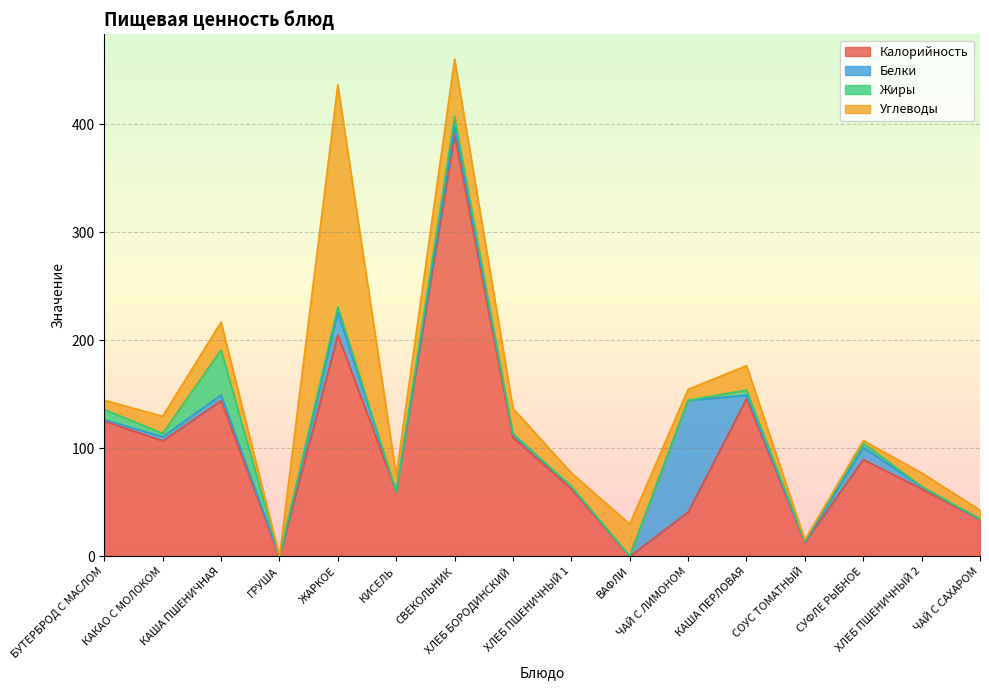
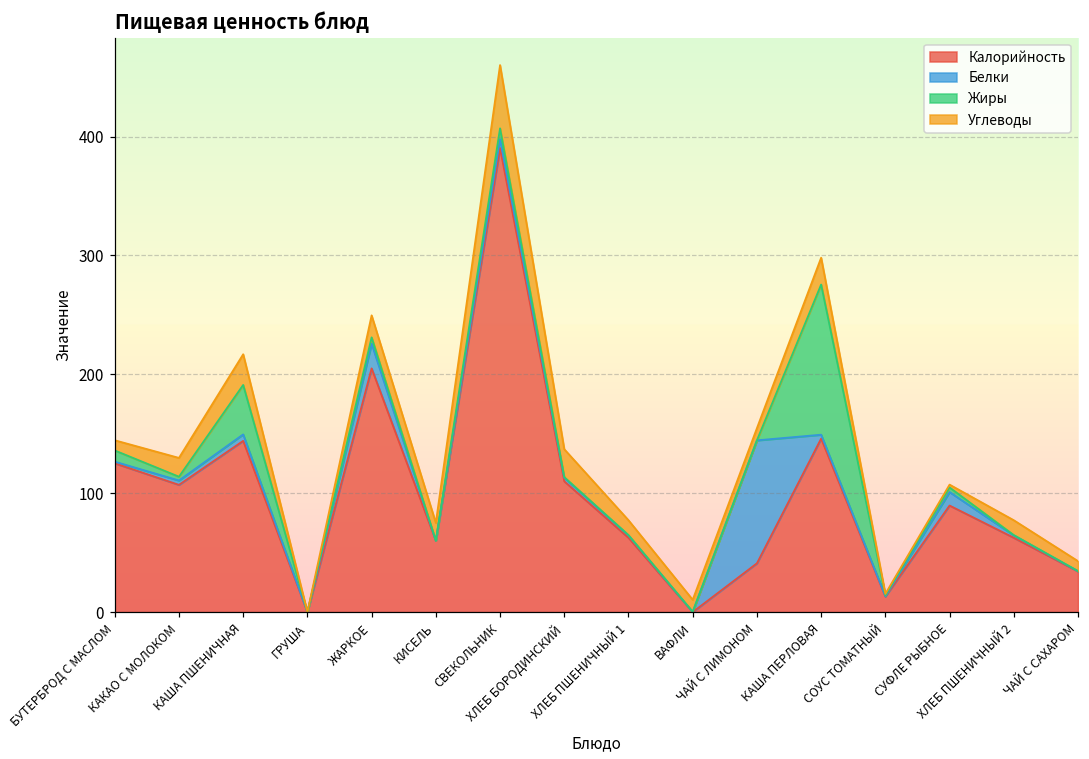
  {
    "Калорийность": {
      "КАКАО С МОЛОКОМ": 107,
      "КАША ПШЕНИЧНАЯ": 144,
      "ЖАРКОЕ": 205,
      "СВЕКОЛЬНИК": 390,
      "ХЛЕБ БОРОДИНСКИЙ": 110,
      "ЧАЙ С ЛИМОНОМ": 41,
      "КАША ПЕРЛОВАЯ": 146,
      "СУФЛЕ РЫБНОЕ": 90
    },
    "Белки": {
      "КАКАО С МОЛОКОМ": 4,
      "КАША ПШЕНИЧНАЯ": 5,
      "ЖАРКОЕ": 21,
      "СВЕКОЛЬНИК": 7,
      "КАША ПЕРЛОВАЯ": 3,
      "СУФЛЕ РЫБНОЕ": 11
    },
    "Жиры": {
      "БУТЕРБРОД С МАСЛОМ": 9,
      "КАКАО С МОЛОКОМ": 3,
      "КАША ПШЕНИЧНАЯ": 42,
      "ЖАРКОЕ": 5,
      "СВЕКОЛЬНИК": 9,
-     "КАША ПЕРЛОВАЯ": 5,
+     "КАША ПЕРЛОВАЯ": 126,
      "СУФЛЕ РЫБНОЕ": 4
    },
    "Углеводы": {
      "БУТЕРБРОД С МАСЛОМ": 9,
      "КАКАО С МОЛОКОМ": 16,
      "КАША ПШЕНИЧНАЯ": 26,
-     "ЖАРКОЕ": 205,
+     "ЖАРКОЕ": 19,
      "КИСЕЛЬ": 15,
      "СВЕКОЛЬНИК": 53,
      "ХЛЕБ БОРОДИНСКИЙ": 24,
      "ХЛЕБ ПШЕНИЧНЫЙ 1": 13,
-     "ВАФЛИ": 30,
+     "ВАФЛИ": 10,
      "ЧАЙ С ЛИМОНОМ": 10,
      "КАША ПЕРЛОВАЯ": 23,
      "СУФЛЕ РЫБНОЕ": 2,
      "ХЛЕБ ПШЕНИЧНЫЙ 2": 13,
      "ЧАЙ С САХАРОМ": 8
    }
  }
